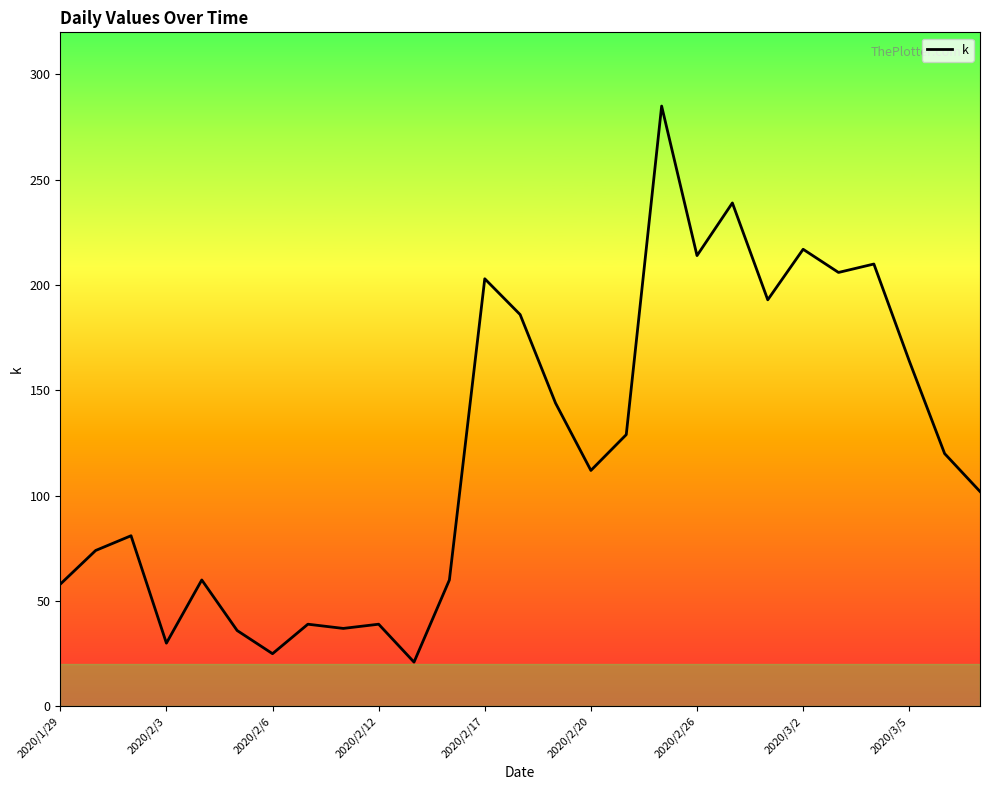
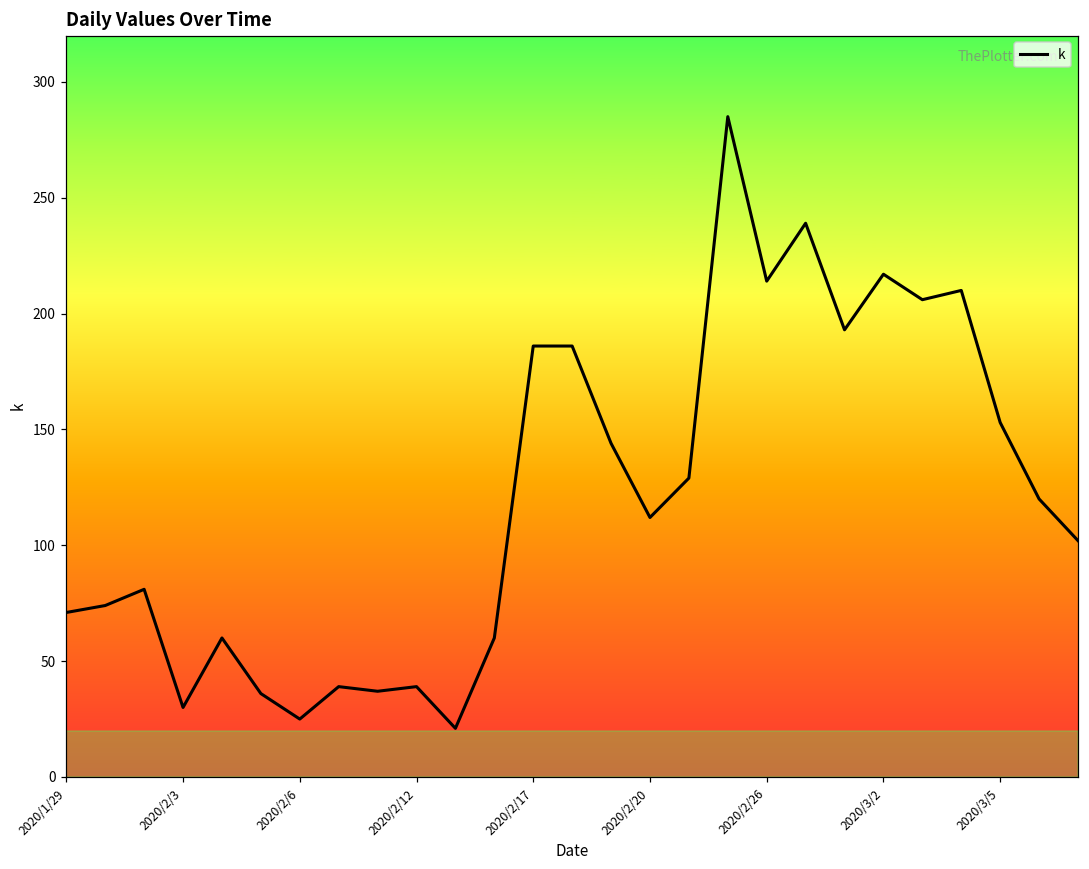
  {
-   "2020/1/29": 58,
+   "2020/1/29": 71,
    "2020/2/3": 30,
    "2020/2/6": 25,
    "2020/2/12": 39,
-   "2020/2/17": 203,
+   "2020/2/17": 186,
    "2020/2/20": 112,
    "2020/2/26": 214,
    "2020/3/2": 217,
-   "2020/3/5": 164
+   "2020/3/5": 153
  }
